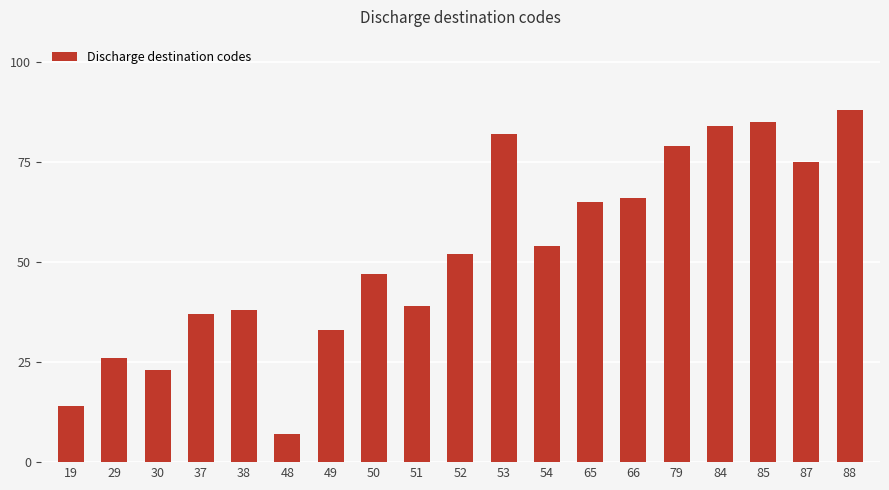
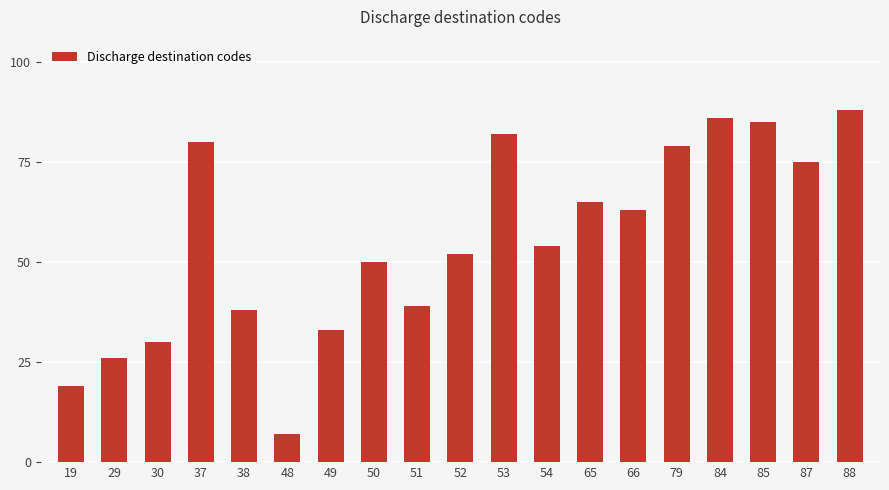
  {
-   "19": 14,
+   "19": 19,
    "29": 26,
-   "30": 23,
-   "37": 37,
+   "30": 30,
+   "37": 80,
    "38": 38,
    "48": 7,
    "49": 33,
-   "50": 47,
+   "50": 50,
    "51": 39,
    "52": 52,
    "53": 82,
    "54": 54,
    "65": 65,
-   "66": 66,
+   "66": 63,
    "79": 79,
-   "84": 84,
+   "84": 86,
    "85": 85,
    "87": 75,
    "88": 88
  }
